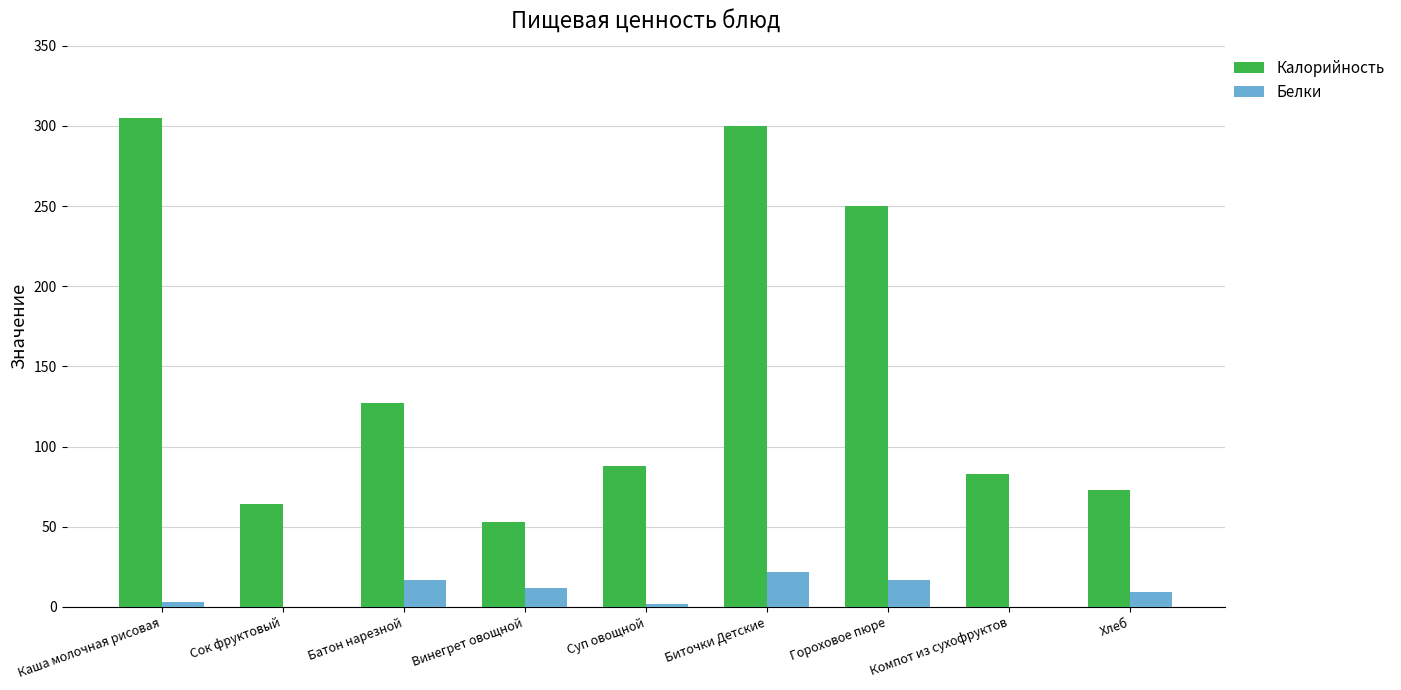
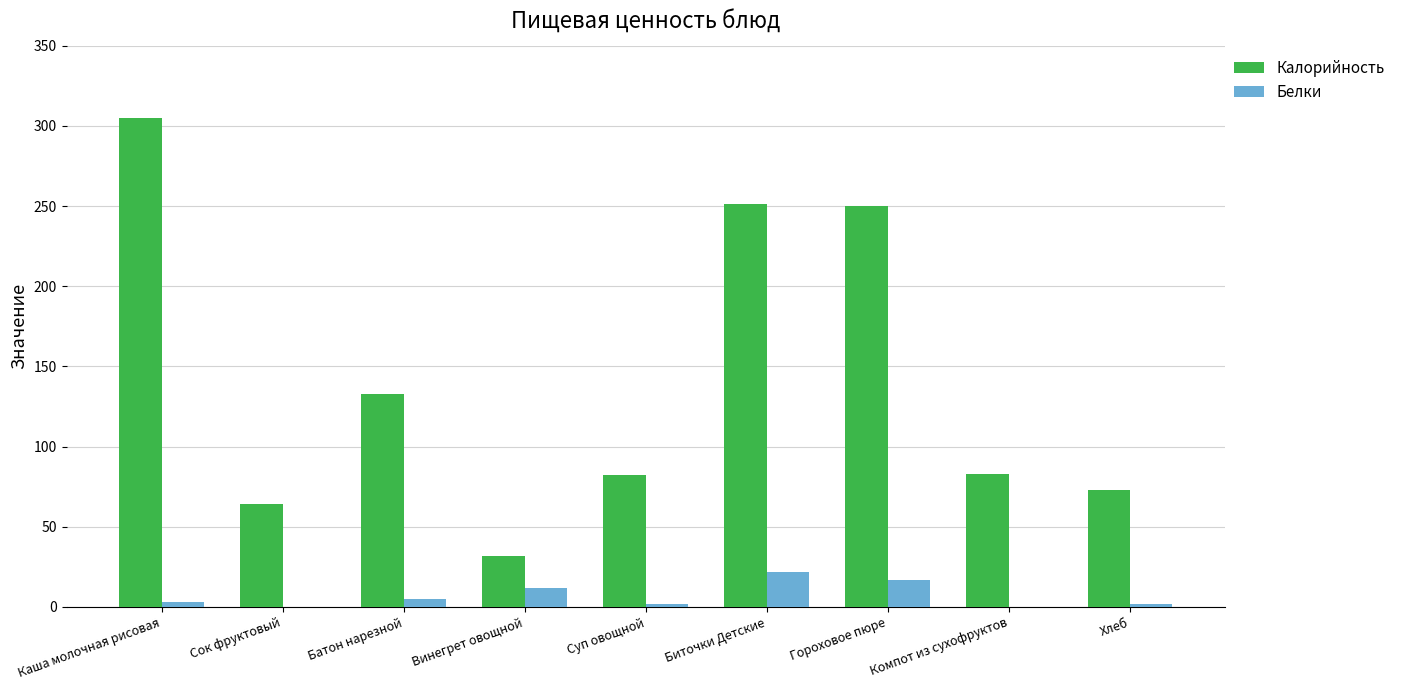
  {
    "Калорийность": {
      "Каша молочная рисовая": 305,
      "Сок фруктовый": 64,
-     "Батон нарезной": 127,
-     "Винегрет овощной": 53,
-     "Суп овощной": 88,
-     "Биточки Детские": 300,
+     "Батон нарезной": 133,
+     "Винегрет овощной": 32,
+     "Суп овощной": 82,
+     "Биточки Детские": 251,
      "Гороховое пюре": 250,
      "Компот из сухофруктов": 83,
      "Хлеб": 73
    },
    "Белки": {
      "Каша молочная рисовая": 3,
      "Сок фруктовый": 0,
-     "Батон нарезной": 17,
+     "Батон нарезной": 5,
      "Винегрет овощной": 12,
      "Суп овощной": 2,
      "Биточки Детские": 22,
      "Гороховое пюре": 17,
      "Компот из сухофруктов": 0,
-     "Хлеб": 9
+     "Хлеб": 2
    }
  }
